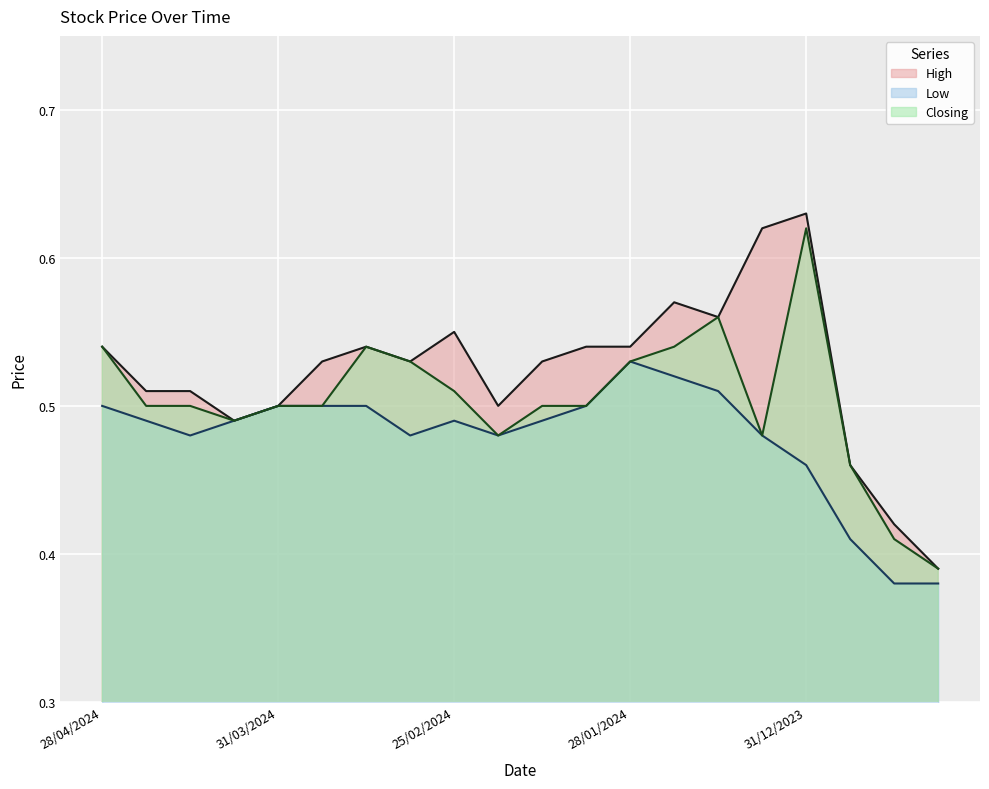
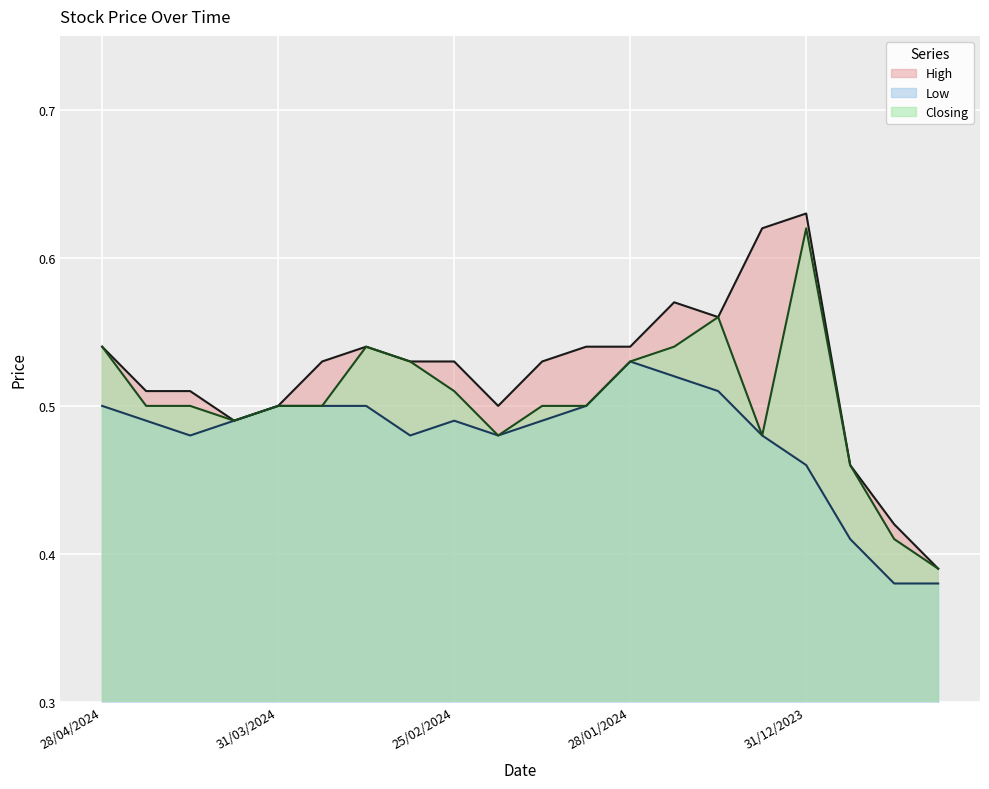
  {
    "High": {
-     "25/02/2024": 0.55,
+     "25/02/2024": 0.53,
      "28/01/2024": 0.54,
      "31/12/2023": 0.63
    }
  }
